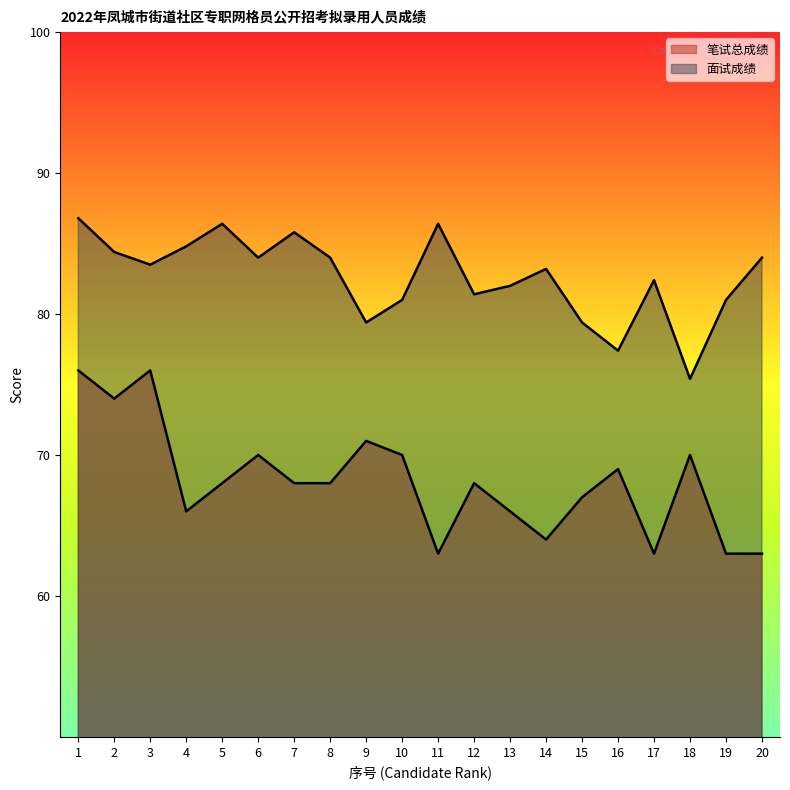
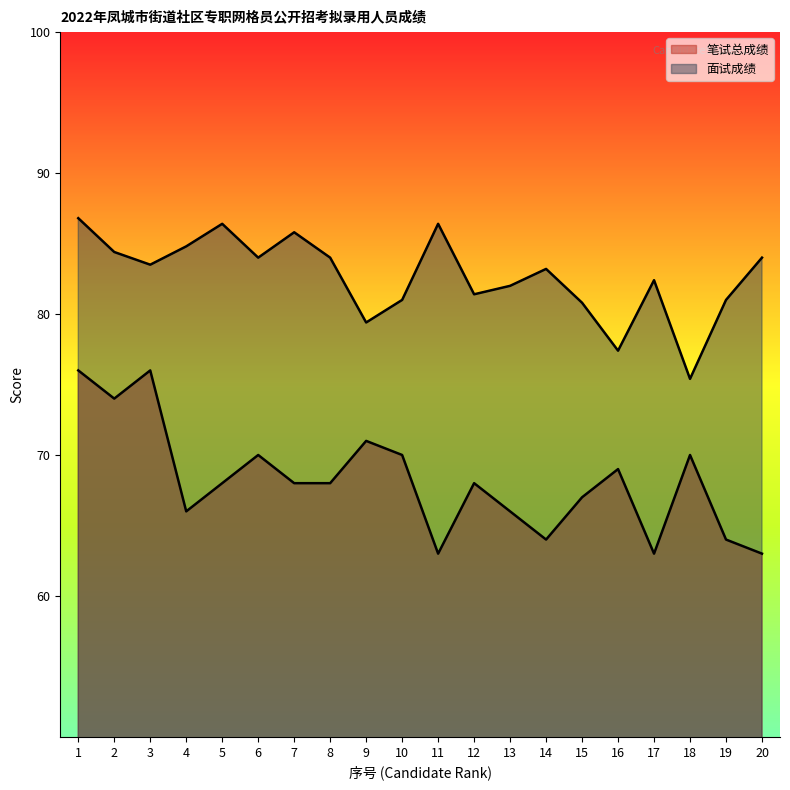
  {
    "笔试总成绩": {
      "1": 76,
      "2": 74,
      "3": 76,
      "4": 66,
      "5": 68,
      "6": 70,
      "7": 68,
      "8": 68,
      "9": 71,
      "10": 70,
      "11": 63,
      "12": 68,
      "13": 66,
      "14": 64,
      "15": 67,
      "16": 69,
      "17": 63,
      "18": 70,
-     "19": 63,
+     "19": 64,
      "20": 63
    },
    "面试成绩": {
      "1": 86.8,
      "2": 84.4,
      "3": 83.5,
      "4": 84.8,
      "5": 86.4,
      "6": 84.0,
      "7": 85.8,
      "8": 84.0,
      "9": 79.4,
      "10": 81.0,
      "11": 86.4,
      "12": 81.4,
      "13": 82.0,
      "14": 83.2,
-     "15": 79.4,
+     "15": 80.8,
      "16": 77.4,
      "17": 82.4,
      "18": 75.4,
      "19": 81.0,
      "20": 84.0
    }
  }
